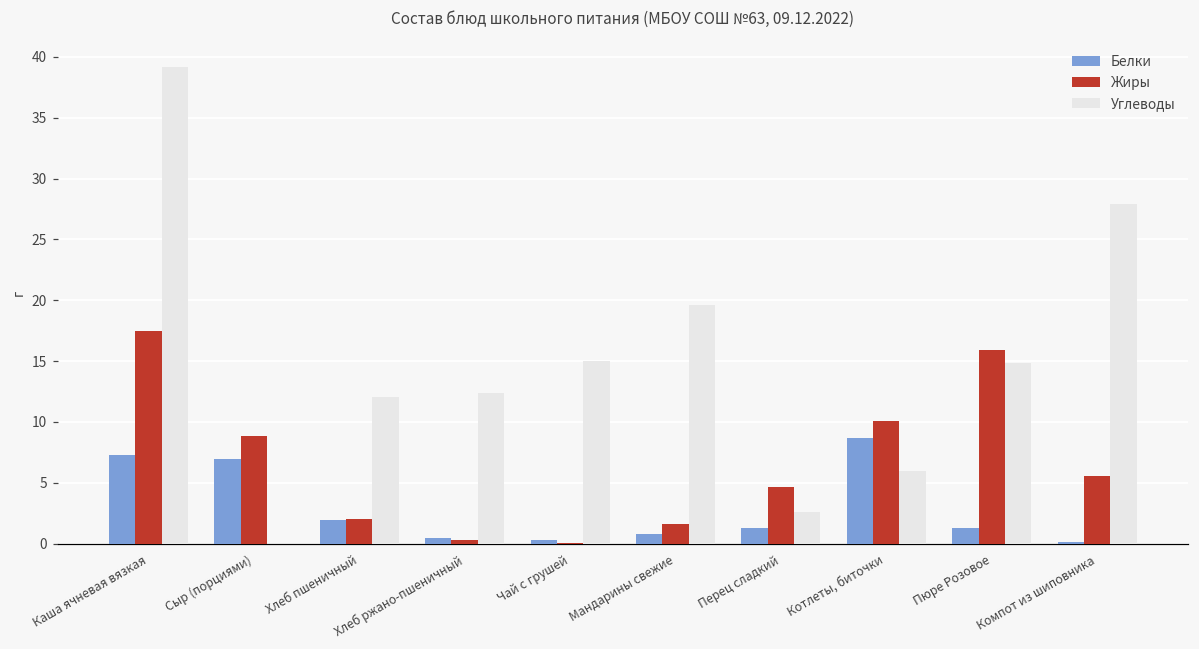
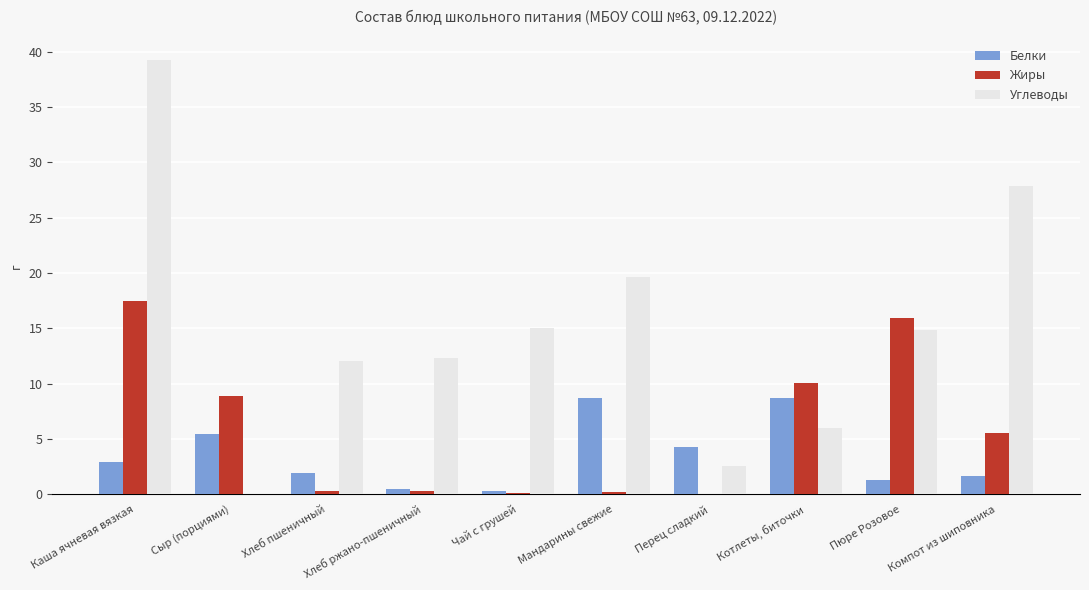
  {
    "Белки": {
-     "Каша ячневая вязкая": 7.3,
-     "Сыр (порциями)": 7.0,
+     "Каша ячневая вязкая": 3.0,
+     "Сыр (порциями)": 5.4,
      "Хлеб пшеничный": 2.0,
      "Хлеб ржано-пшеничный": 0.5,
      "Чай с грушей": 0.3,
-     "Мандарины свежие": 0.8,
-     "Перец сладкий": 1.3,
+     "Мандарины свежие": 8.7,
+     "Перец сладкий": 4.3,
      "Котлеты, биточки": 8.7,
      "Пюре Розовое": 1.3,
-     "Компот из шиповника": 0.2
+     "Компот из шиповника": 1.7
    },
    "Жиры": {
      "Каша ячневая вязкая": 17.5,
      "Сыр (порциями)": 8.9,
-     "Хлеб пшеничный": 2.1,
+     "Хлеб пшеничный": 0.3,
      "Хлеб ржано-пшеничный": 0.3,
-     "Мандарины свежие": 1.6,
-     "Перец сладкий": 4.7,
+     "Мандарины свежие": 0.2,
+     "Перец сладкий": 0.0,
      "Котлеты, биточки": 10.1,
      "Пюре Розовое": 16.0,
      "Компот из шиповника": 5.6
    },
    "Углеводы": {
      "Каша ячневая вязкая": 39.2,
      "Сыр (порциями)": 0.0,
      "Хлеб пшеничный": 12.1,
      "Хлеб ржано-пшеничный": 12.4,
      "Чай с грушей": 15.0,
      "Мандарины свежие": 19.6,
      "Перец сладкий": 2.6,
      "Котлеты, биточки": 6.0,
      "Пюре Розовое": 14.9,
      "Компот из шиповника": 27.9
    }
  }
